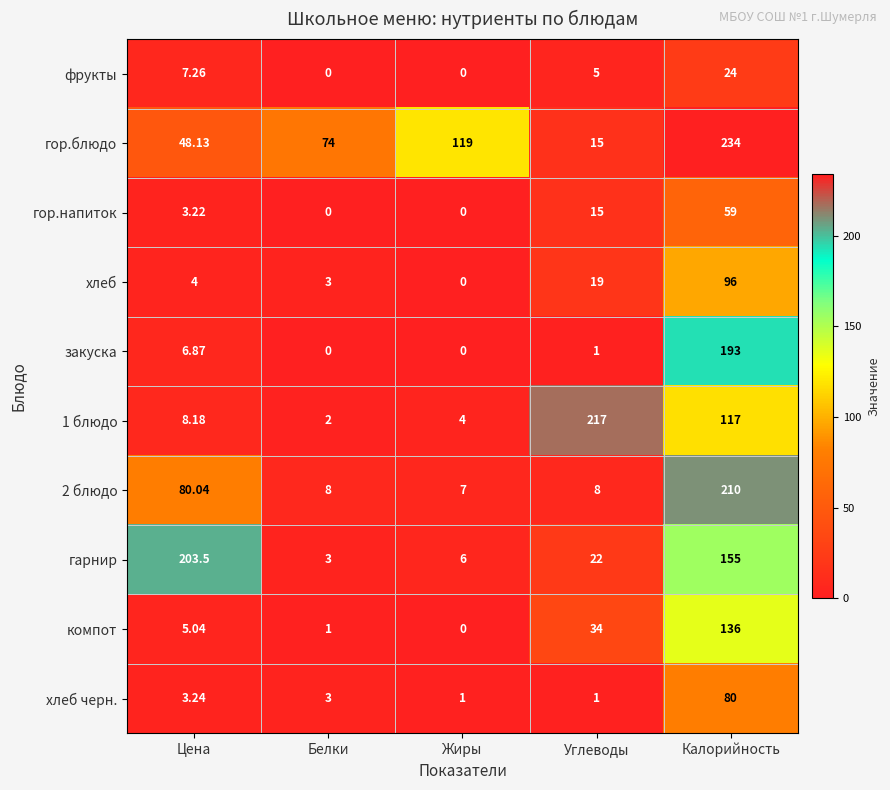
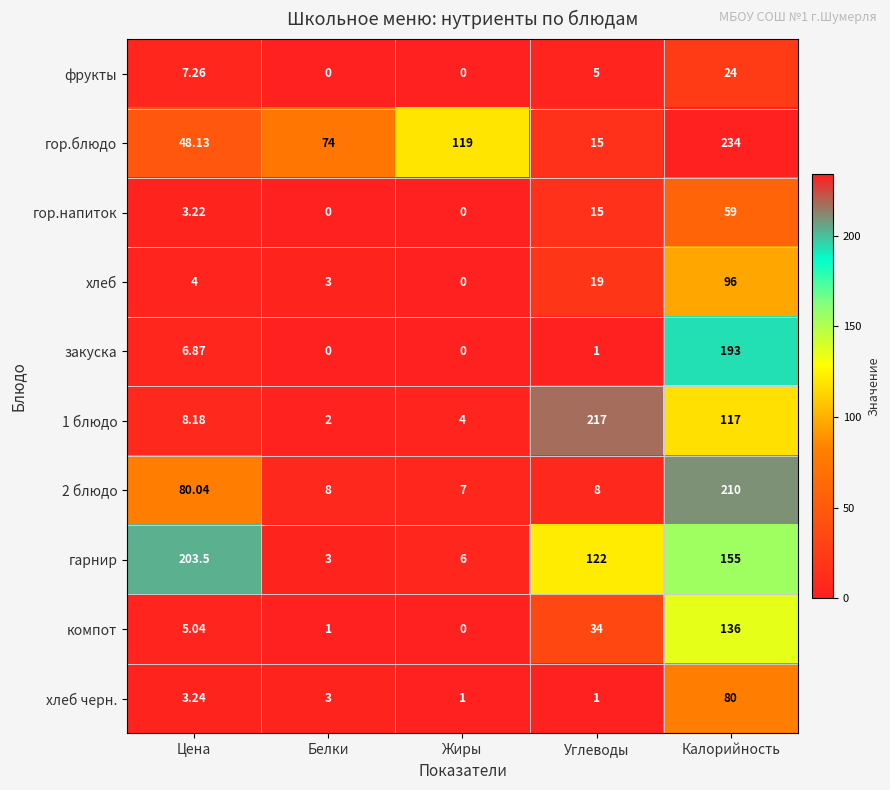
  {
    "фрукты": {
      "Цена": 7.26,
      "Белки": 0,
      "Жиры": 0,
      "Углеводы": 5,
      "Калорийность": 24
    },
    "гор.блюдо": {
      "Цена": 48.13,
      "Белки": 74,
      "Жиры": 119,
      "Углеводы": 15,
      "Калорийность": 234
    },
    "гор.напиток": {
      "Цена": 3.22,
      "Белки": 0,
      "Жиры": 0,
      "Углеводы": 15,
      "Калорийность": 59
    },
    "хлеб": {
      "Цена": 4,
      "Белки": 3,
      "Жиры": 0,
      "Углеводы": 19,
      "Калорийность": 96
    },
    "закуска": {
      "Цена": 6.87,
      "Белки": 0,
      "Жиры": 0,
      "Углеводы": 1,
      "Калорийность": 193
    },
    "1 блюдо": {
      "Цена": 8.18,
      "Белки": 2,
      "Жиры": 4,
      "Углеводы": 217,
      "Калорийность": 117
    },
    "2 блюдо": {
      "Цена": 80.04,
      "Белки": 8,
      "Жиры": 7,
      "Углеводы": 8,
      "Калорийность": 210
    },
    "гарнир": {
      "Цена": 203.5,
      "Белки": 3,
      "Жиры": 6,
-     "Углеводы": 22,
+     "Углеводы": 122,
      "Калорийность": 155
    },
    "компот": {
      "Цена": 5.04,
      "Белки": 1,
      "Жиры": 0,
      "Углеводы": 34,
      "Калорийность": 136
    },
    "хлеб черн.": {
      "Цена": 3.24,
      "Белки": 3,
      "Жиры": 1,
      "Углеводы": 1,
      "Калорийность": 80
    }
  }
